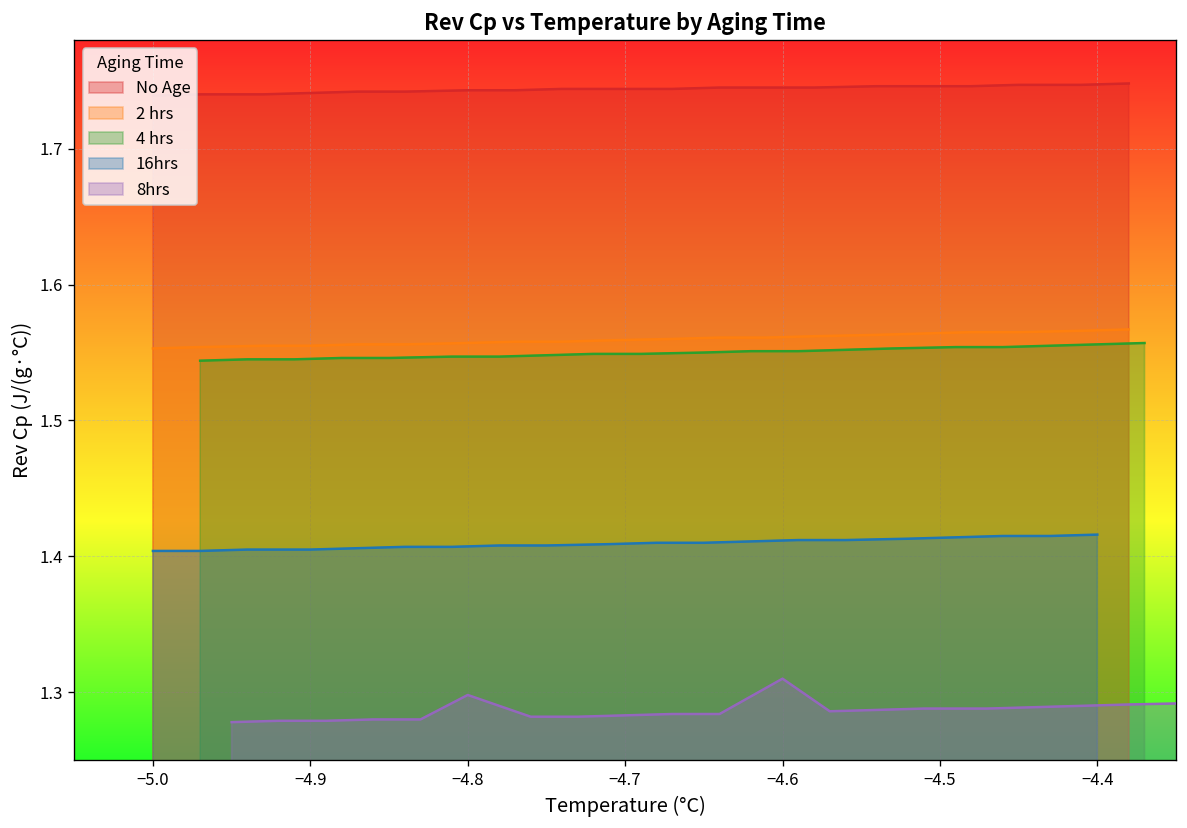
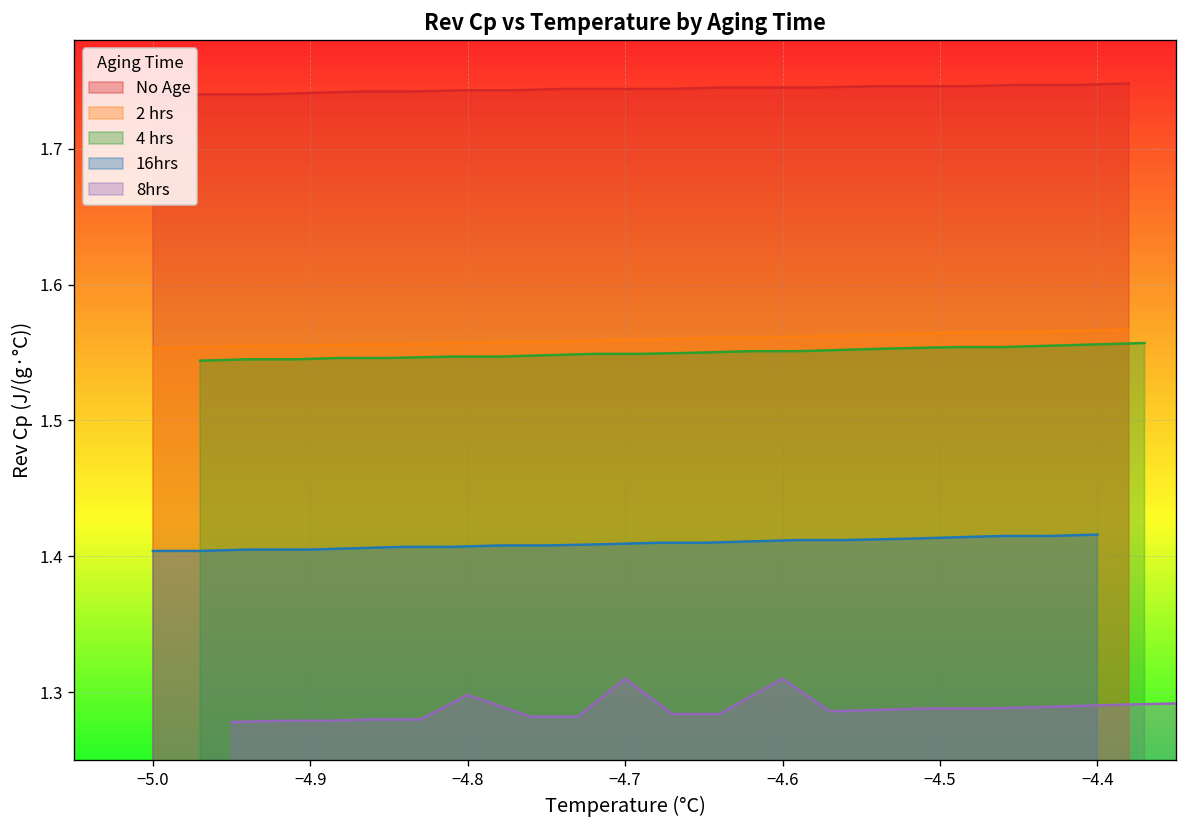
  {
    "4 hrs": {
      "−4.4": 1.556
    },
    "16hrs": {
      "−5.0": 1.404,
      "−4.9": 1.405,
      "−4.4": 1.416
    },
    "8hrs": {
      "−4.8": 1.298,
-     "−4.7": 1.283,
+     "−4.7": 1.310,
      "−4.6": 1.310
    }
  }
